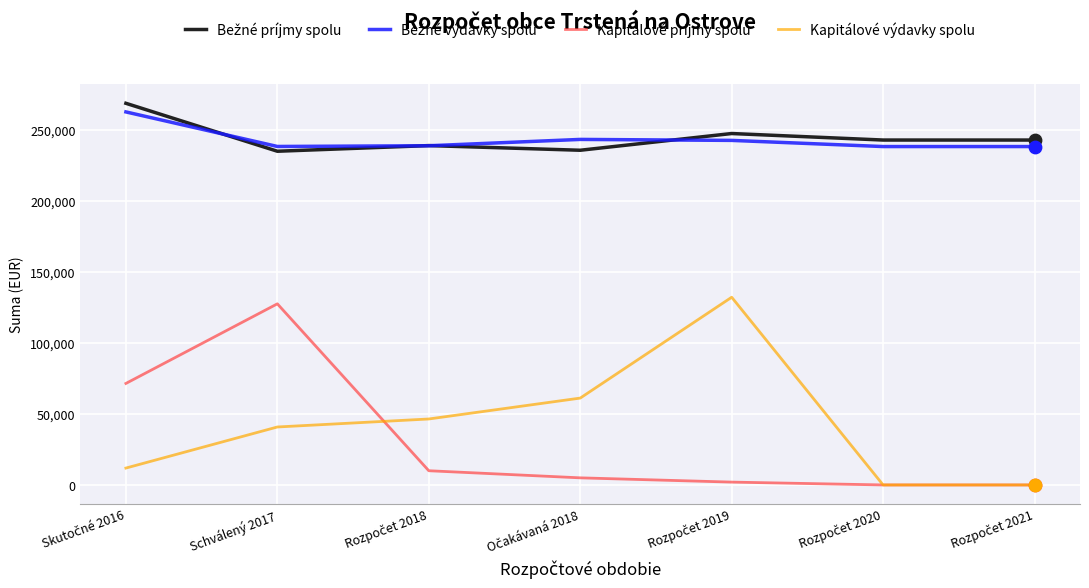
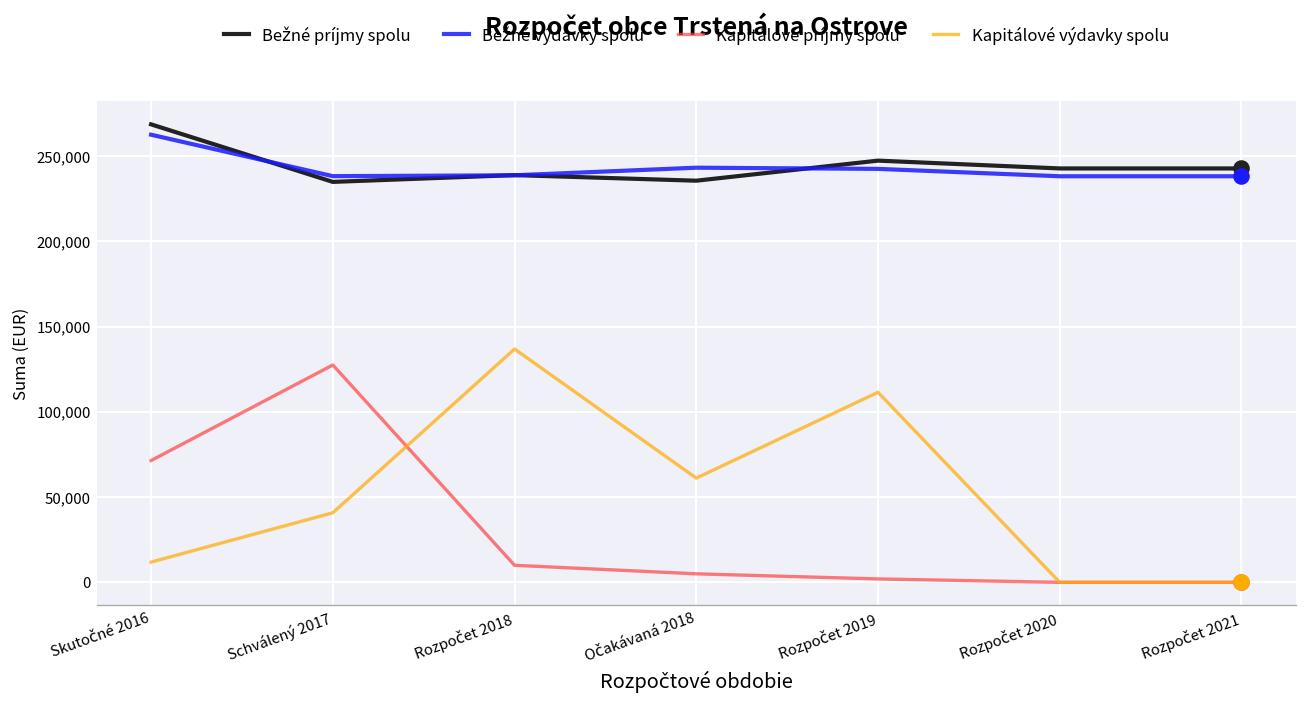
  {
    "Kapitálové výdavky spolu": {
      "Skutočné 2016": "12,000",
      "Schválený 2017": "41,000",
-     "Rozpočet 2018": "46,000",
+     "Rozpočet 2018": "137,000",
      "Očakávaná 2018": "61,000",
-     "Rozpočet 2019": "132,000"
+     "Rozpočet 2019": "111,000"
    }
  }
